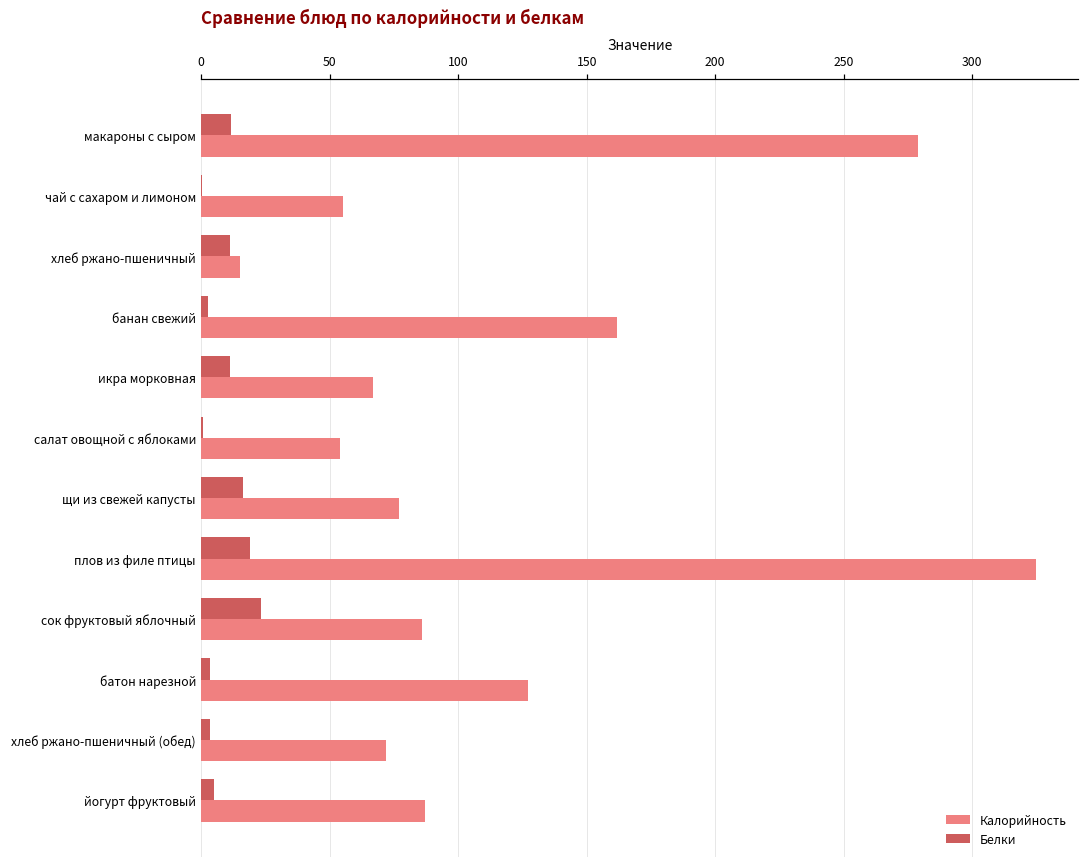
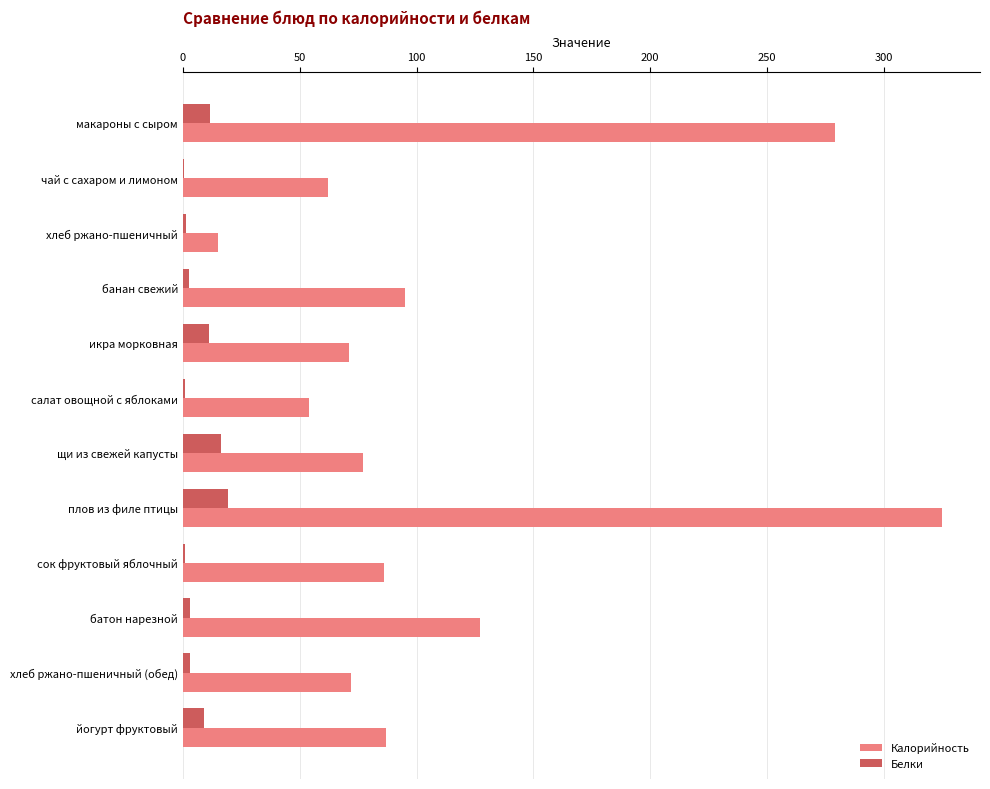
  {
    "Калорийность": {
      "макароны с сыром": 279,
-     "чай с сахаром и лимоном": 55,
+     "чай с сахаром и лимоном": 62,
      "хлеб ржано-пшеничный": 15,
-     "банан свежий": 162,
-     "икра морковная": 67,
+     "банан свежий": 95,
+     "икра морковная": 71,
      "салат овощной с яблоками": 54,
      "щи из свежей капусты": 77,
      "плов из филе птицы": 325,
      "сок фруктовый яблочный": 86,
      "батон нарезной": 127,
      "хлеб ржано-пшеничный (обед)": 72,
      "йогурт фруктовый": 87
    },
    "Белки": {
      "макароны с сыром": 12,
-     "хлеб ржано-пшеничный": 11,
+     "хлеб ржано-пшеничный": 1,
      "банан свежий": 3,
      "икра морковная": 11,
      "щи из свежей капусты": 16,
      "плов из филе птицы": 19,
-     "сок фруктовый яблочный": 23,
+     "сок фруктовый яблочный": 1,
      "батон нарезной": 3,
      "хлеб ржано-пшеничный (обед)": 3,
-     "йогурт фруктовый": 5
+     "йогурт фруктовый": 9
    }
  }
